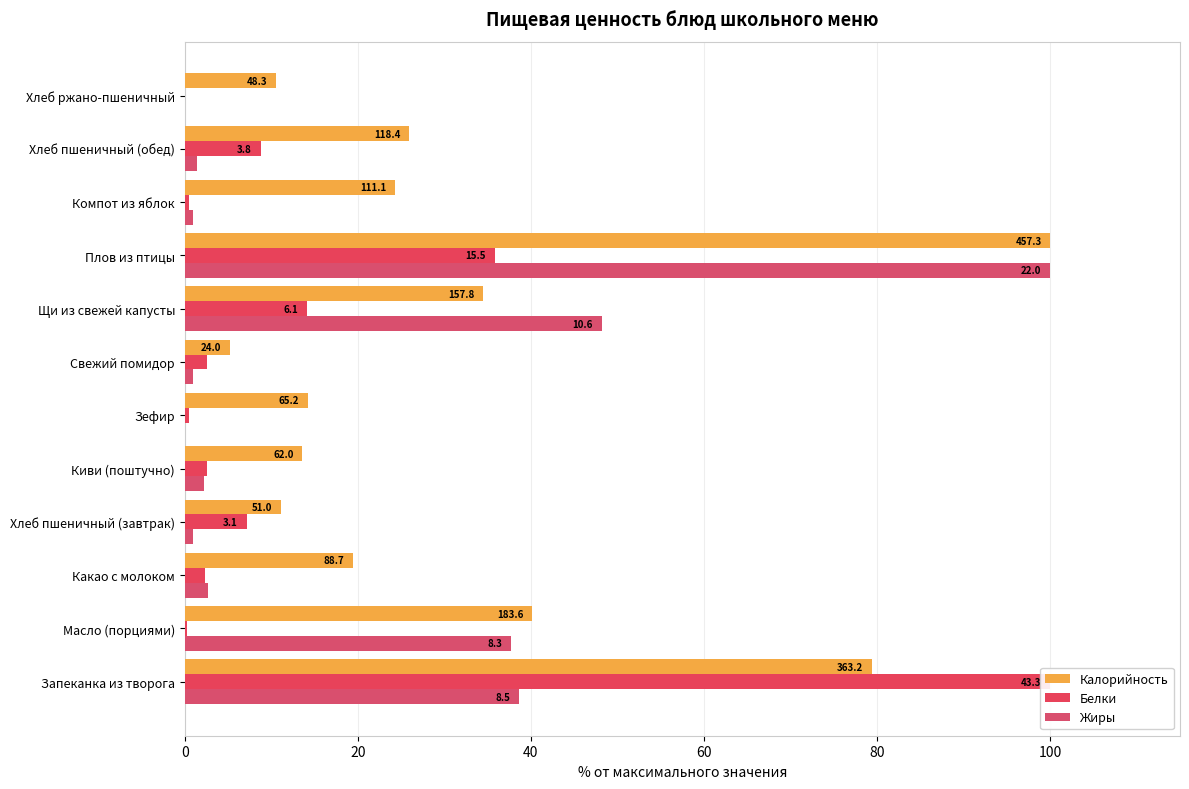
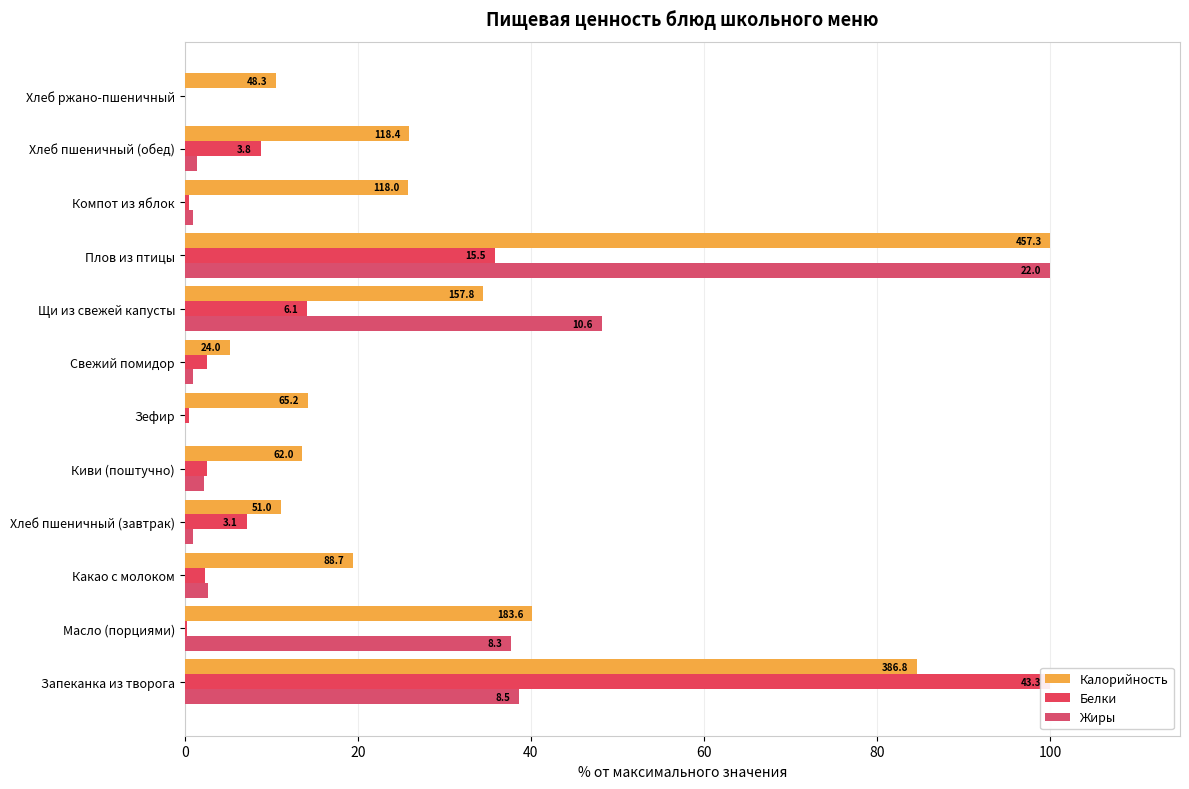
  {
    "Калорийность": {
-     "Компот из яблок": 111.1,
-     "Запеканка из творога": 363.2
+     "Компот из яблок": 118.0,
+     "Запеканка из творога": 386.8
    }
  }
